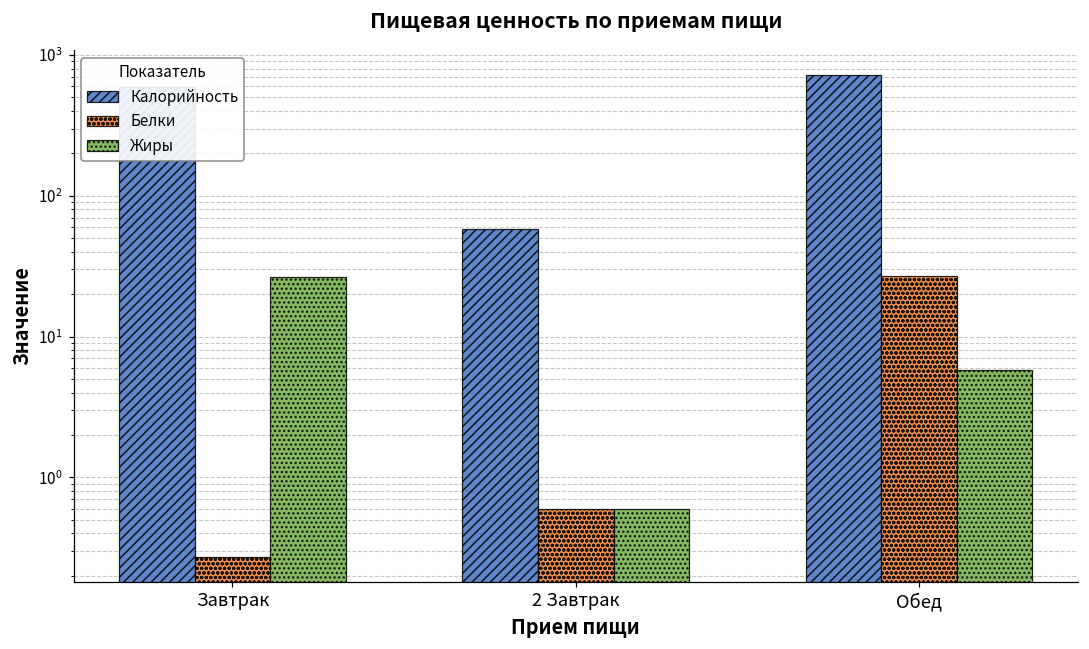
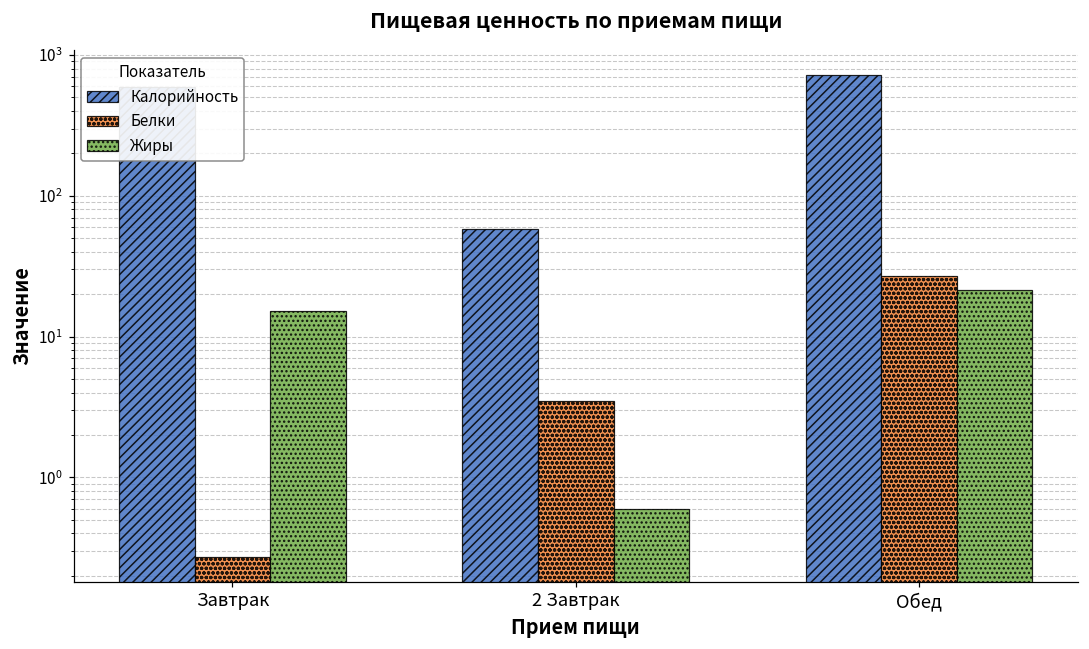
  {
    "Калорийность": {
      "2 Завтрак": 60,
      "Обед": 700
    },
    "Белки": {
      "Завтрак": 0.27,
-     "2 Завтрак": 0.6,
+     "2 Завтрак": 3.5,
      "Обед": 27
    },
    "Жиры": {
-     "Завтрак": 27,
+     "Завтрак": 15,
      "2 Завтрак": 0.6,
-     "Обед": 6
+     "Обед": 21
    }
  }
